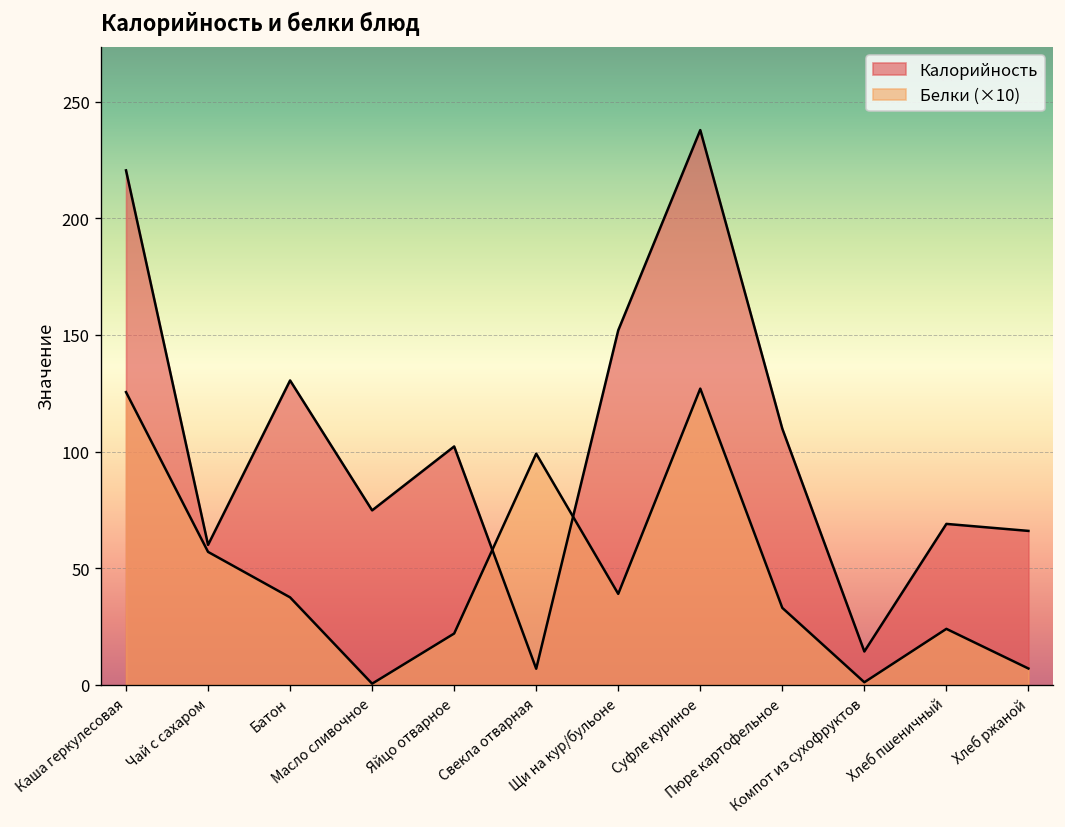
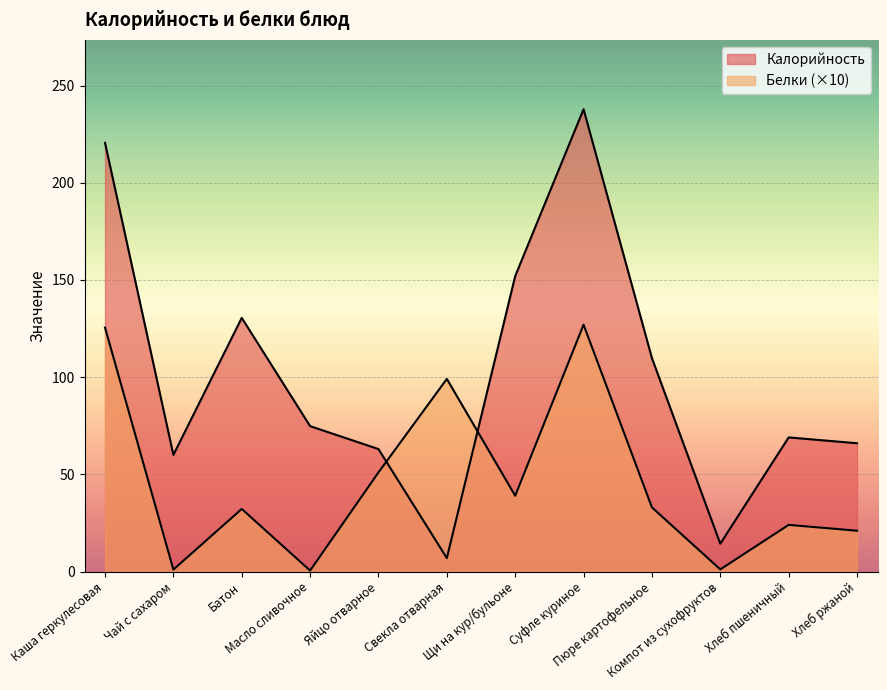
  {
    "Калорийность": {
      "Каша геркулесовая": 221,
      "Чай с сахаром": 60,
      "Батон": 131,
      "Масло сливочное": 75,
-     "Яйцо отварное": 102,
+     "Яйцо отварное": 63,
      "Свекла отварная": 7,
      "Щи на кур/бульоне": 152,
      "Суфле куриное": 238,
      "Пюре картофельное": 110,
      "Компот из сухофруктов": 14,
      "Хлеб пшеничный": 69,
      "Хлеб ржаной": 66
    },
    "Белки (×10)": {
      "Каша геркулесовая": 126,
-     "Чай с сахаром": 57,
-     "Батон": 38,
+     "Чай с сахаром": 1,
+     "Батон": 32,
      "Масло сливочное": 1,
-     "Яйцо отварное": 22,
+     "Яйцо отварное": 51,
      "Свекла отварная": 99,
      "Щи на кур/бульоне": 39,
      "Суфле куриное": 127,
      "Пюре картофельное": 33,
      "Компот из сухофруктов": 1,
      "Хлеб пшеничный": 24,
-     "Хлеб ржаной": 7
+     "Хлеб ржаной": 21
    }
  }
